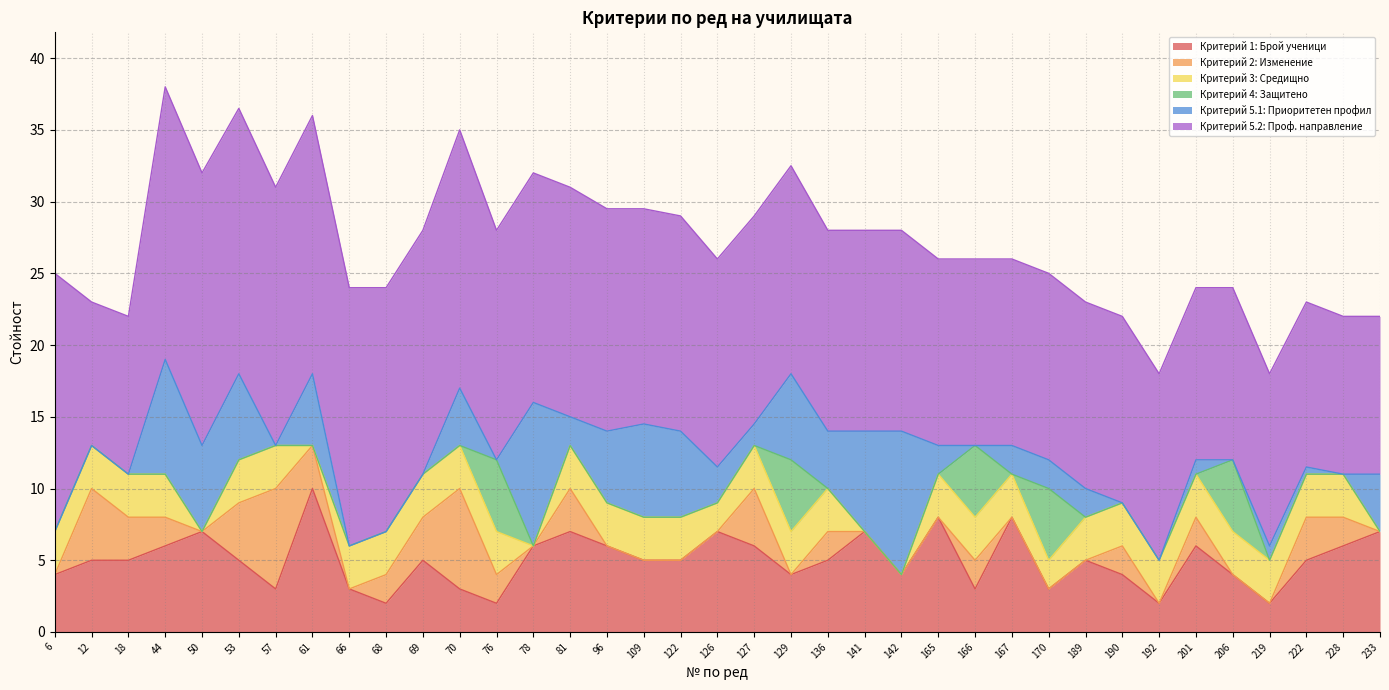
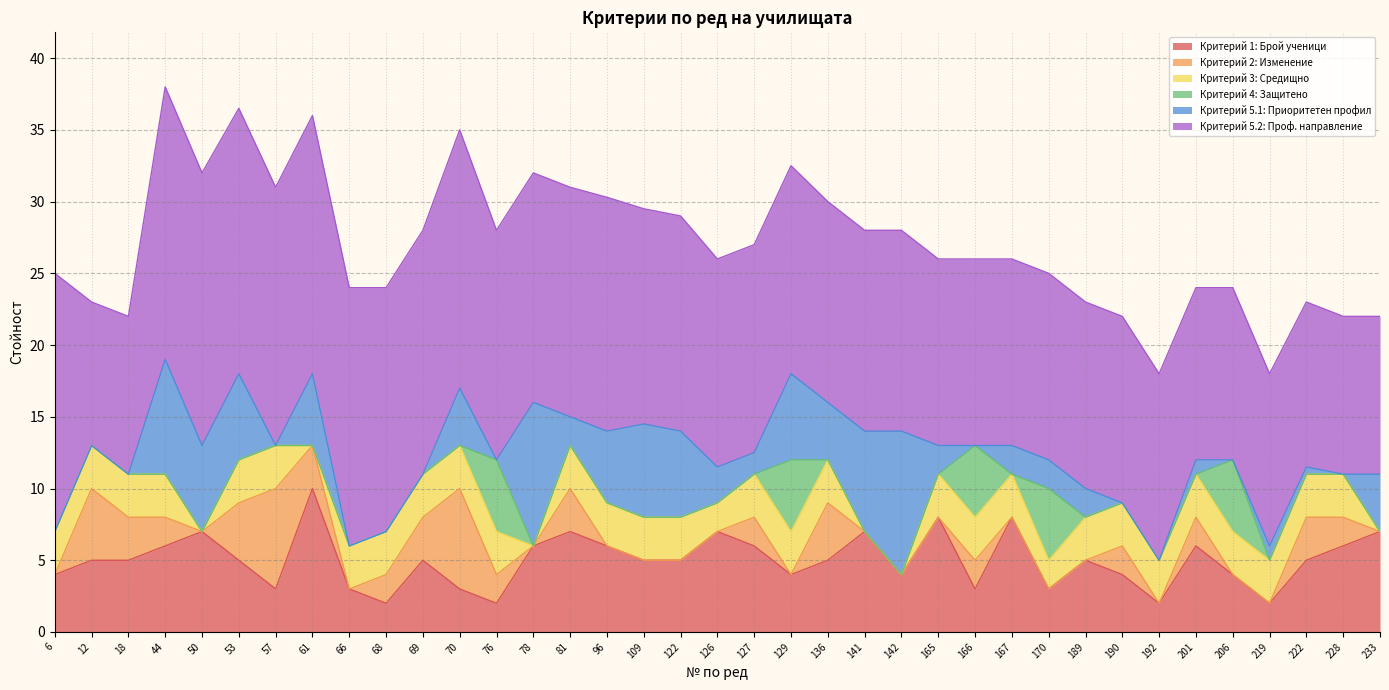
  {
    "Критерий 1: Брой ученици": {
      "12": 5.0,
      "18": 5.0,
      "44": 6.0,
      "53": 5.0,
      "57": 3.0,
      "61": 10.0,
      "68": 2.0,
      "69": 5.0,
      "70": 3.0,
      "76": 2.0,
      "81": 7.0,
      "127": 6.0,
      "136": 5.0,
      "166": 3.0,
      "190": 4.0,
      "201": 6.0,
      "222": 5.0,
      "228": 6.0
    },
    "Критерий 2: Изменение": {
      "12": 5,
      "18": 3,
      "44": 2,
      "53": 4,
      "57": 7,
      "68": 2,
      "69": 3,
      "70": 7,
      "76": 2,
      "81": 3,
-     "127": 4,
-     "136": 2,
+     "127": 2,
+     "136": 4,
      "166": 2,
      "190": 2,
      "201": 2,
      "222": 3,
      "228": 2
    },
    "Критерий 3: Средищно": {
      "76": 3.0,
      "129": 3.0,
      "166": 3.0,
      "170": 2.0,
      "206": 3.0
    },
    "Критерий 4: Защитено": {
      "129": 5.0,
      "170": 5.0
    },
    "Критерий 5.1: Приоритетен профил": {
      "44": 8.0,
      "50": 6.0,
      "53": 6.0,
      "61": 5.0,
      "70": 4.0,
      "78": 10.0,
      "81": 2.0,
      "96": 5.0,
      "109": 6.5,
      "122": 6.0,
      "126": 2.5,
      "127": 1.5,
      "129": 6.0,
      "136": 4.0,
      "141": 7.0,
      "142": 10.0,
      "165": 2.0,
      "167": 2.0,
      "170": 2.0,
      "189": 2.0,
      "201": 1.0,
      "219": 1.0,
      "222": 0.5,
      "233": 4.0
    },
    "Критерий 5.2: Проф. направление": {
      "6": 18.0,
      "12": 10.0,
      "18": 11.0,
      "44": 19.0,
      "50": 19.0,
      "53": 18.5,
      "57": 18.0,
      "61": 18.0,
      "66": 18.0,
      "68": 17.0,
      "69": 17.0,
      "70": 18.0,
      "76": 16.0,
      "78": 16.0,
      "81": 16.0,
-     "96": 15.5,
+     "96": 16.3,
      "109": 15.0,
      "122": 15.0,
      "126": 14.5,
      "127": 14.5,
      "129": 14.5,
      "136": 14.0,
      "141": 14.0,
      "142": 14.0,
      "165": 13.0,
      "166": 13.0,
      "167": 13.0,
      "170": 13.0,
      "189": 13.0,
      "190": 13.0,
      "192": 13.0,
      "201": 12.0,
      "206": 12.0,
      "219": 12.0,
      "222": 11.5,
      "228": 11.0,
      "233": 11.0
    }
  }
